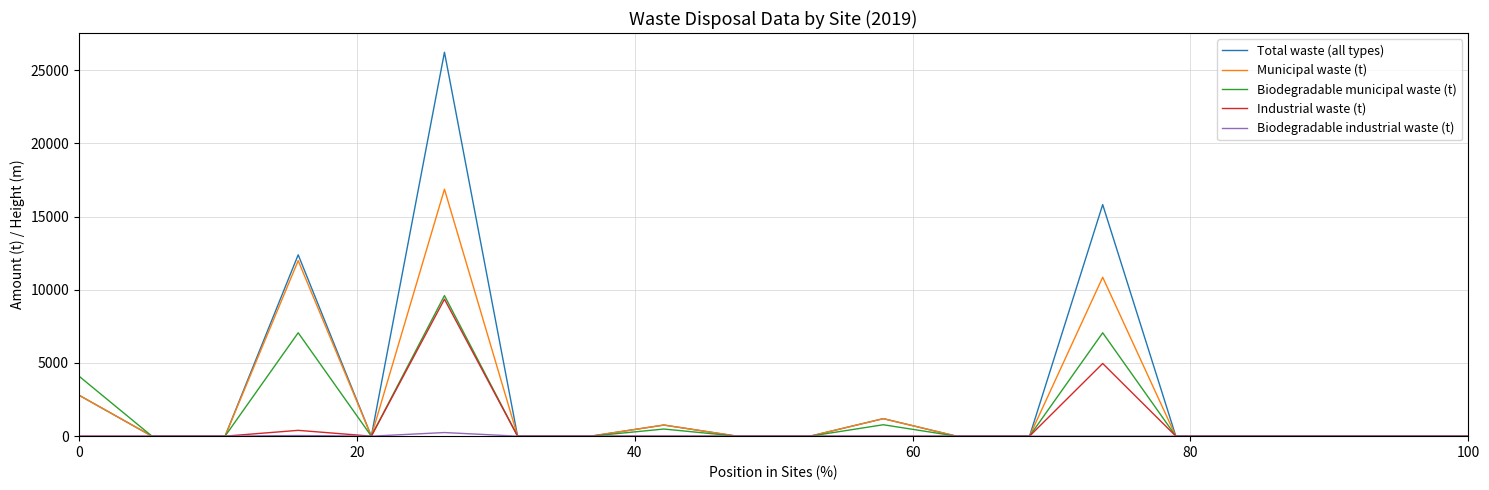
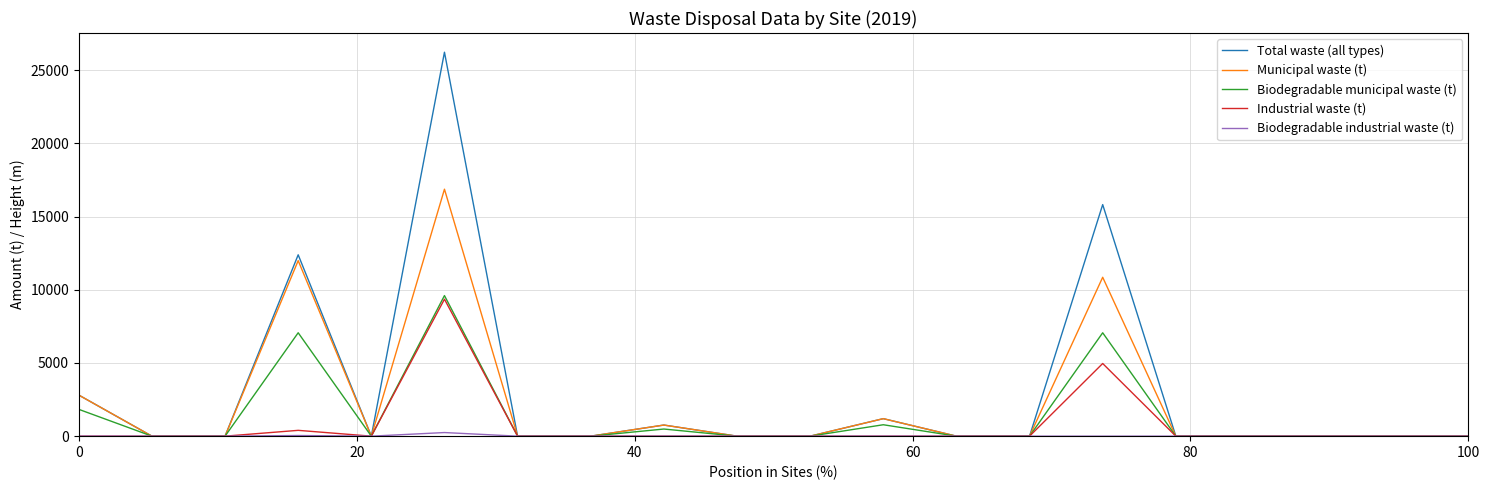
  {
    "Biodegradable municipal waste (t)": {
-     "0": 4100
+     "0": 1800
    }
  }
